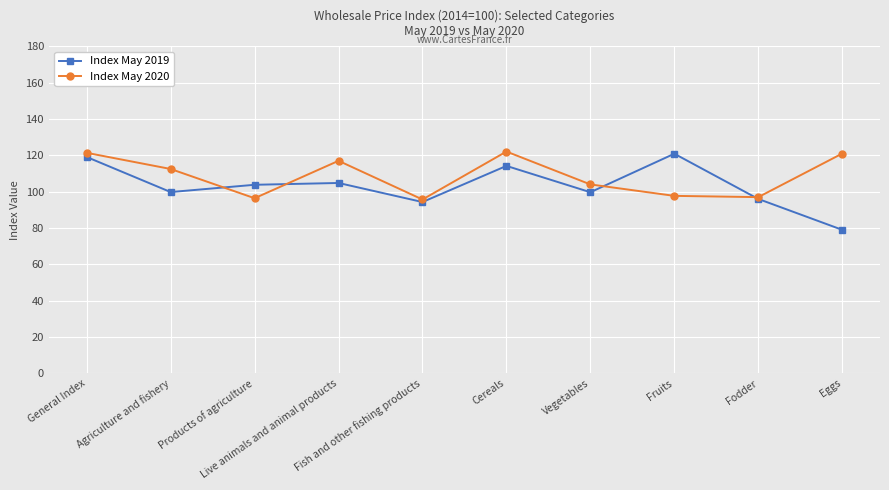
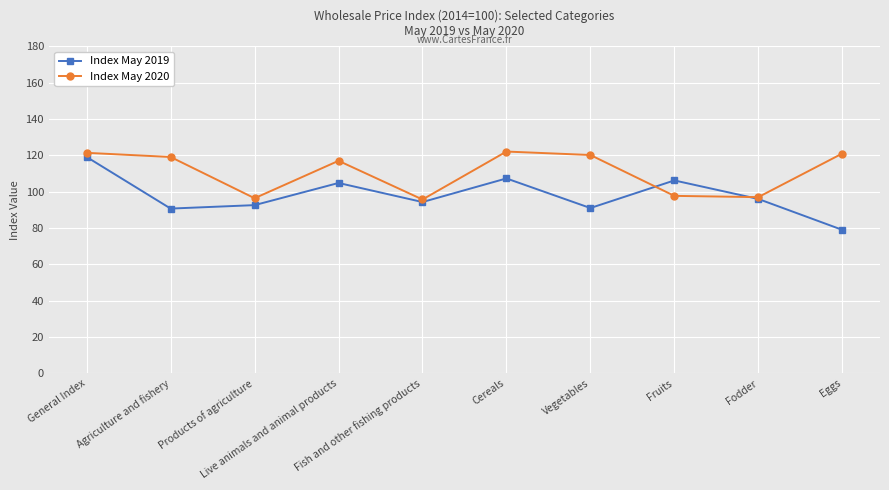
  {
    "Index May 2019": {
      "General Index": 119,
-     "Agriculture and fishery": 100,
-     "Products of agriculture": 104,
+     "Agriculture and fishery": 91,
+     "Products of agriculture": 93,
      "Live animals and animal products": 105,
-     "Cereals": 114,
-     "Vegetables": 100,
-     "Fruits": 121,
+     "Cereals": 107,
+     "Vegetables": 91,
+     "Fruits": 106,
      "Eggs": 79
    },
    "Index May 2020": {
      "General Index": 121,
-     "Agriculture and fishery": 113,
+     "Agriculture and fishery": 119,
      "Products of agriculture": 96,
      "Live animals and animal products": 117,
      "Cereals": 122,
-     "Vegetables": 104,
+     "Vegetables": 120,
      "Fruits": 98,
      "Eggs": 121
    }
  }
